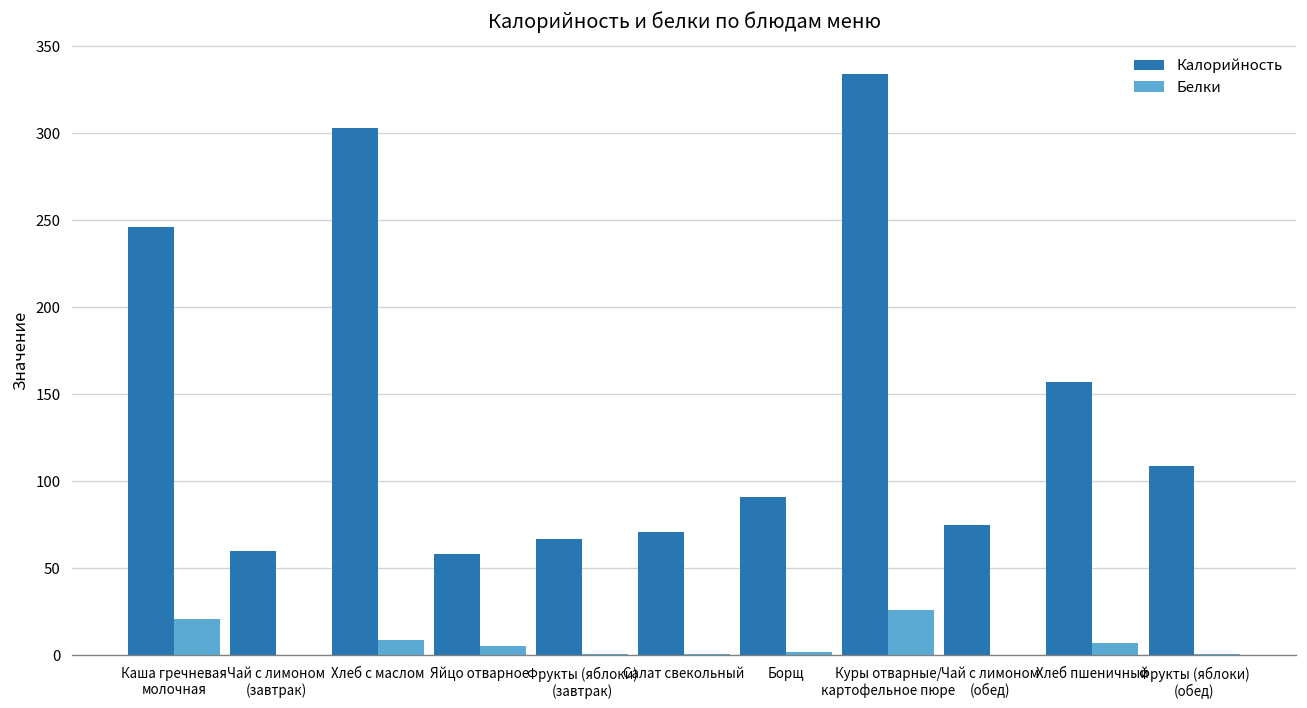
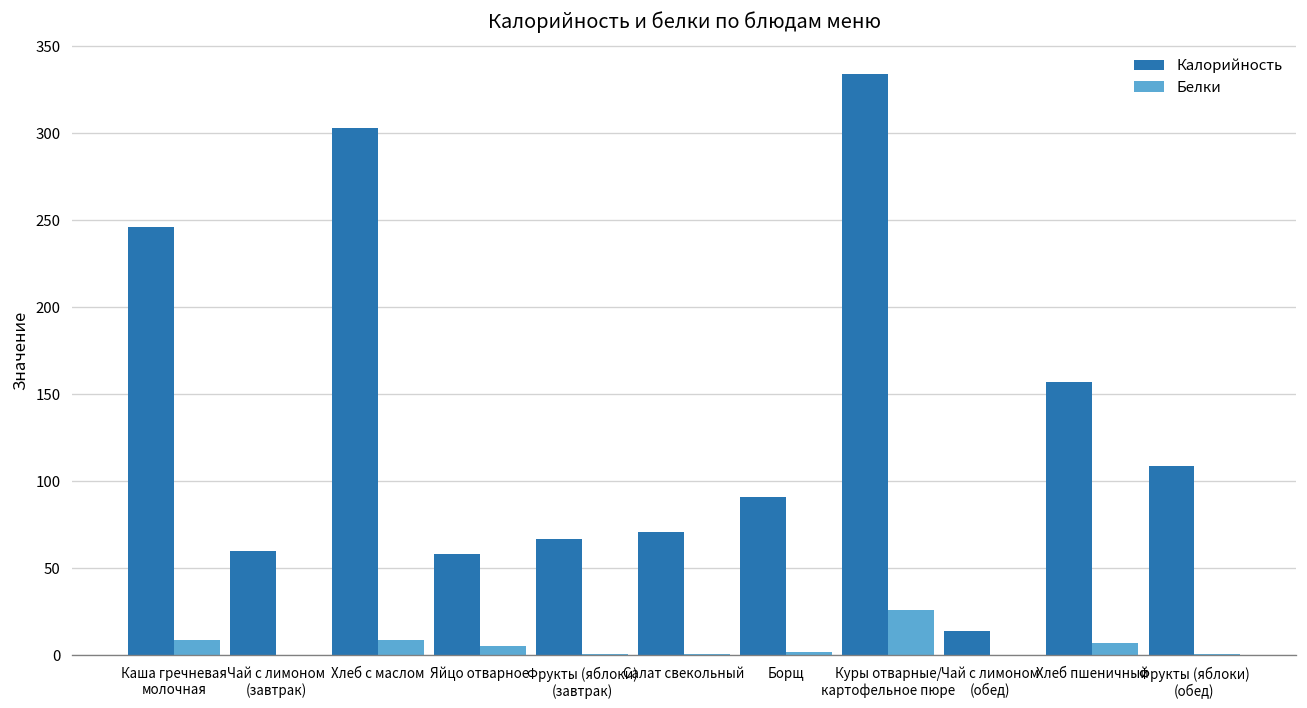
  {
    "Калорийность": {
      "Каша гречневая молочная": 246,
      "Чай с лимоном (завтрак)": 60,
      "Хлеб с маслом": 303,
      "Яйцо отварное": 58,
      "Фрукты (яблоки) (завтрак)": 67,
      "Салат свекольный": 71,
      "Борщ": 91,
      "Куры отварные/ картофельное пюре": 334,
-     "Чай с лимоном (обед)": 75,
+     "Чай с лимоном (обед)": 14,
      "Хлеб пшеничный": 157,
      "Фрукты (яблоки) (обед)": 109
    },
    "Белки": {
-     "Каша гречневая молочная": 21,
+     "Каша гречневая молочная": 9,
      "Хлеб с маслом": 9,
      "Яйцо отварное": 5,
      "Борщ": 2,
      "Куры отварные/ картофельное пюре": 26,
      "Хлеб пшеничный": 7
    }
  }
